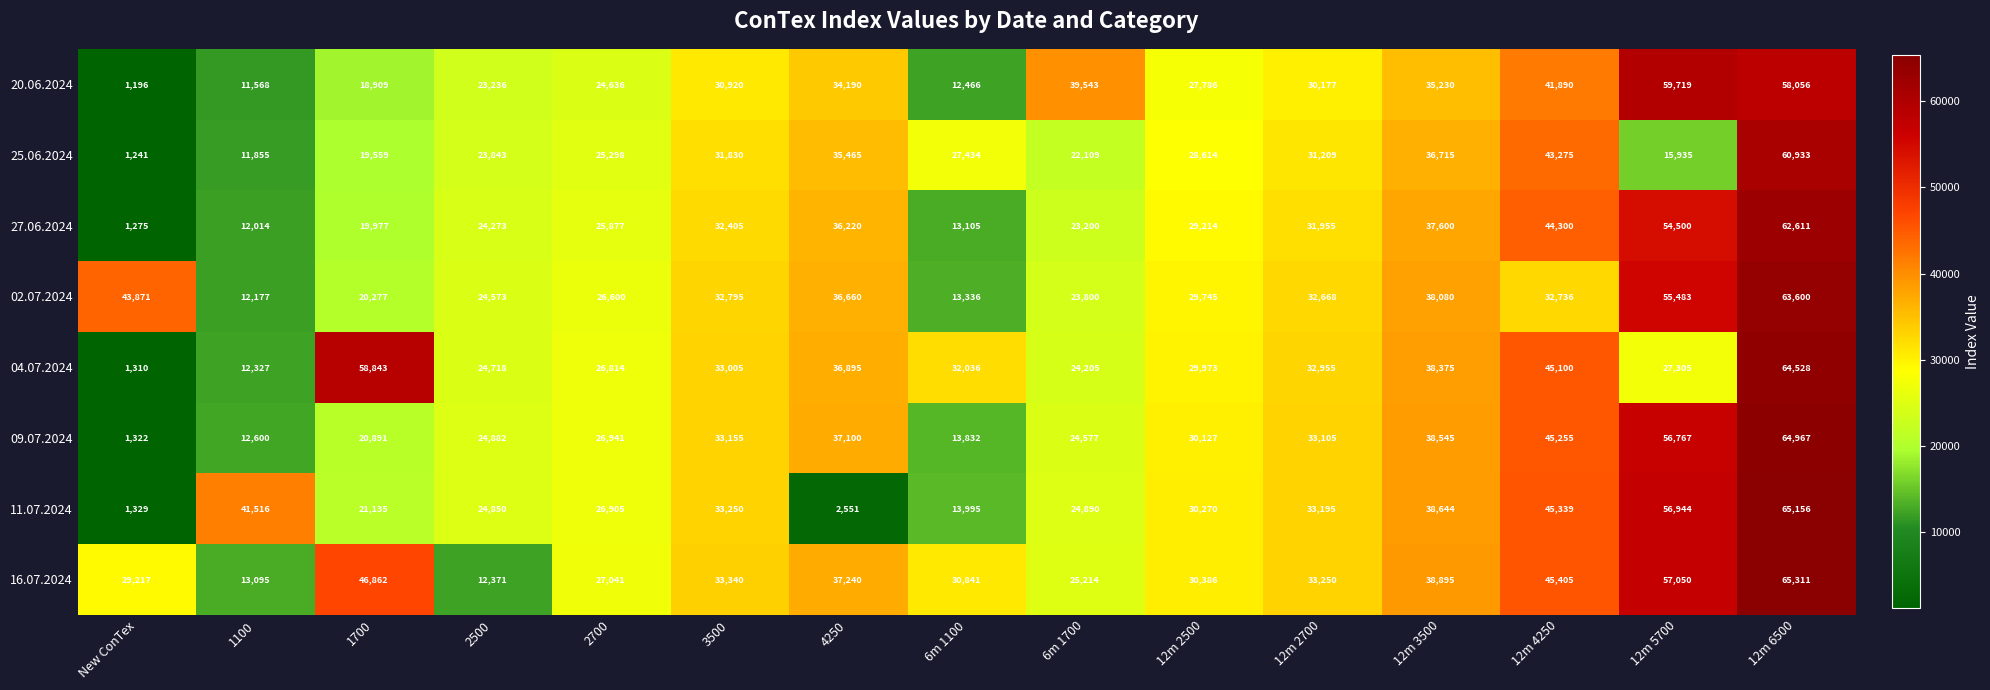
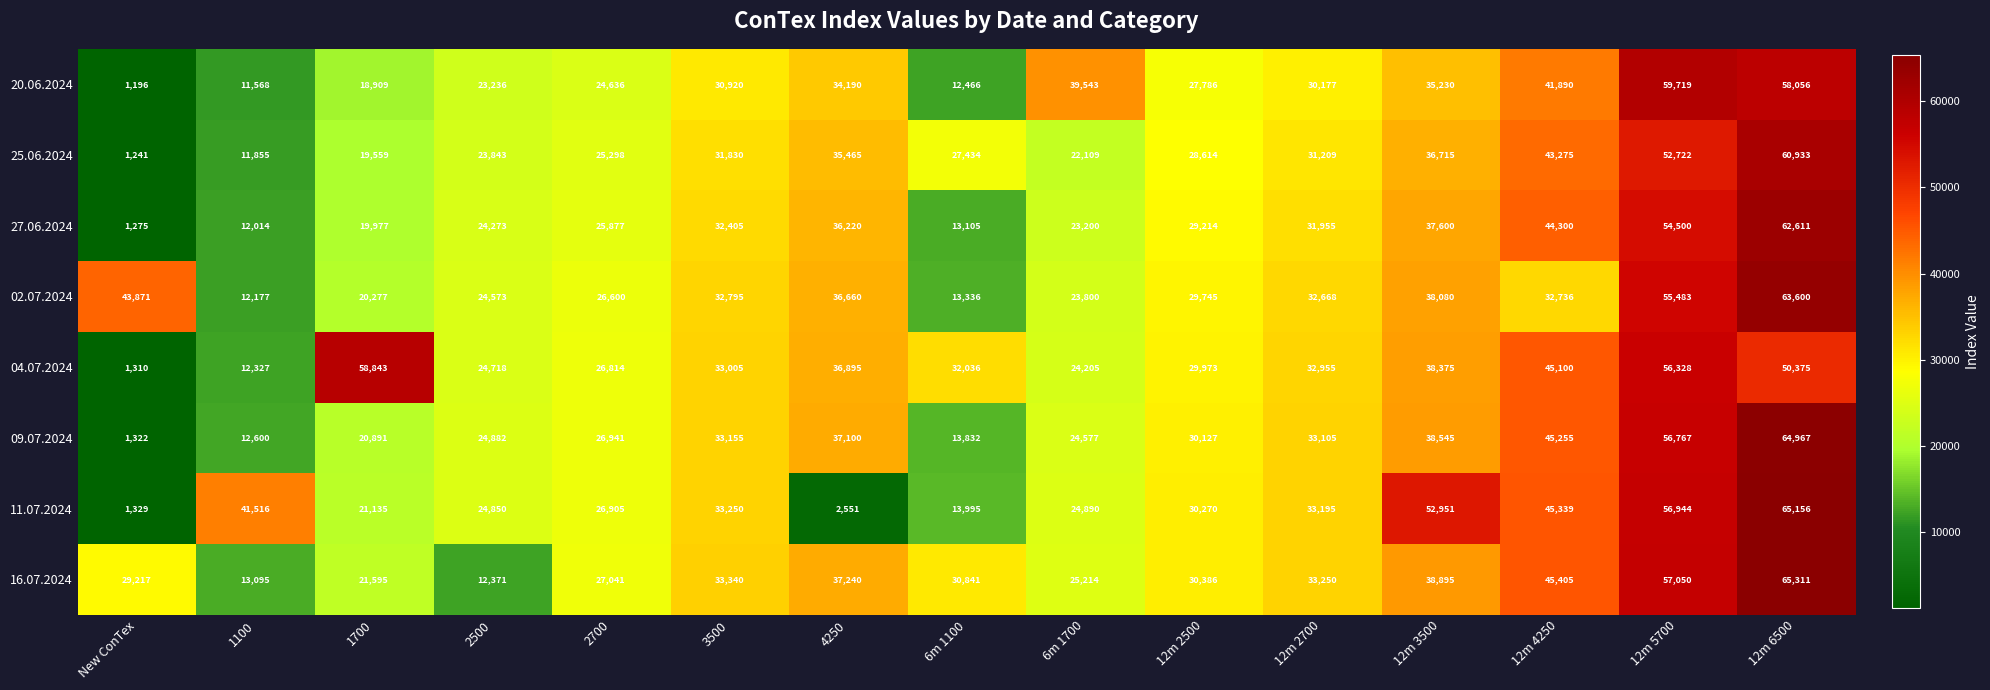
  {
    "20.06.2024": {
      "New ConTex": "1,196",
      "1100": "11,568",
      "1700": "18,909",
      "2500": "23,236",
      "2700": "24,636",
      "3500": "30,920",
      "4250": "34,190",
      "6m 1100": "12,466",
      "6m 1700": "39,543",
      "12m 2500": "27,786",
      "12m 2700": "30,177",
      "12m 3500": "35,230",
      "12m 4250": "41,890",
      "12m 5700": "59,719",
      "12m 6500": "58,056"
    },
    "25.06.2024": {
      "New ConTex": "1,241",
      "1100": "11,855",
      "1700": "19,559",
      "2500": "23,843",
      "2700": "25,298",
      "3500": "31,830",
      "4250": "35,465",
      "6m 1100": "27,434",
      "6m 1700": "22,109",
      "12m 2500": "28,614",
      "12m 2700": "31,209",
      "12m 3500": "36,715",
      "12m 4250": "43,275",
-     "12m 5700": "15,935",
+     "12m 5700": "52,722",
      "12m 6500": "60,933"
    },
    "27.06.2024": {
      "New ConTex": "1,275",
      "1100": "12,014",
      "1700": "19,977",
      "2500": "24,273",
      "2700": "25,877",
      "3500": "32,405",
      "4250": "36,220",
      "6m 1100": "13,105",
      "6m 1700": "23,200",
      "12m 2500": "29,214",
      "12m 2700": "31,955",
      "12m 3500": "37,600",
      "12m 4250": "44,300",
      "12m 5700": "54,500",
      "12m 6500": "62,611"
    },
    "02.07.2024": {
      "New ConTex": "43,871",
      "1100": "12,177",
      "1700": "20,277",
      "2500": "24,573",
      "2700": "26,600",
      "3500": "32,795",
      "4250": "36,660",
      "6m 1100": "13,336",
      "6m 1700": "23,800",
      "12m 2500": "29,745",
      "12m 2700": "32,668",
      "12m 3500": "38,080",
      "12m 4250": "32,736",
      "12m 5700": "55,483",
      "12m 6500": "63,600"
    },
    "04.07.2024": {
      "New ConTex": "1,310",
      "1100": "12,327",
      "1700": "58,843",
      "2500": "24,718",
      "2700": "26,814",
      "3500": "33,005",
      "4250": "36,895",
      "6m 1100": "32,036",
      "6m 1700": "24,205",
      "12m 2500": "29,973",
      "12m 2700": "32,955",
      "12m 3500": "38,375",
      "12m 4250": "45,100",
-     "12m 5700": "27,305",
-     "12m 6500": "64,528"
+     "12m 5700": "56,328",
+     "12m 6500": "50,375"
    },
    "09.07.2024": {
      "New ConTex": "1,322",
      "1100": "12,600",
      "1700": "20,891",
      "2500": "24,882",
      "2700": "26,941",
      "3500": "33,155",
      "4250": "37,100",
      "6m 1100": "13,832",
      "6m 1700": "24,577",
      "12m 2500": "30,127",
      "12m 2700": "33,105",
      "12m 3500": "38,545",
      "12m 4250": "45,255",
      "12m 5700": "56,767",
      "12m 6500": "64,967"
    },
    "11.07.2024": {
      "New ConTex": "1,329",
      "1100": "41,516",
      "1700": "21,135",
      "2500": "24,850",
      "2700": "26,905",
      "3500": "33,250",
      "4250": "2,551",
      "6m 1100": "13,995",
      "6m 1700": "24,890",
      "12m 2500": "30,270",
      "12m 2700": "33,195",
-     "12m 3500": "38,644",
+     "12m 3500": "52,951",
      "12m 4250": "45,339",
      "12m 5700": "56,944",
      "12m 6500": "65,156"
    },
    "16.07.2024": {
      "New ConTex": "29,217",
      "1100": "13,095",
-     "1700": "46,862",
+     "1700": "21,595",
      "2500": "12,371",
      "2700": "27,041",
      "3500": "33,340",
      "4250": "37,240",
      "6m 1100": "30,841",
      "6m 1700": "25,214",
      "12m 2500": "30,386",
      "12m 2700": "33,250",
      "12m 3500": "38,895",
      "12m 4250": "45,405",
      "12m 5700": "57,050",
      "12m 6500": "65,311"
    }
  }
